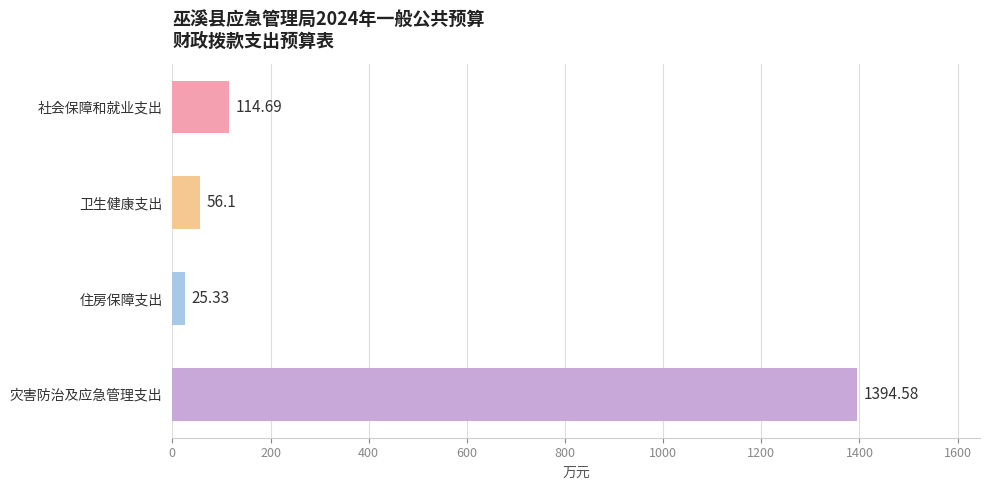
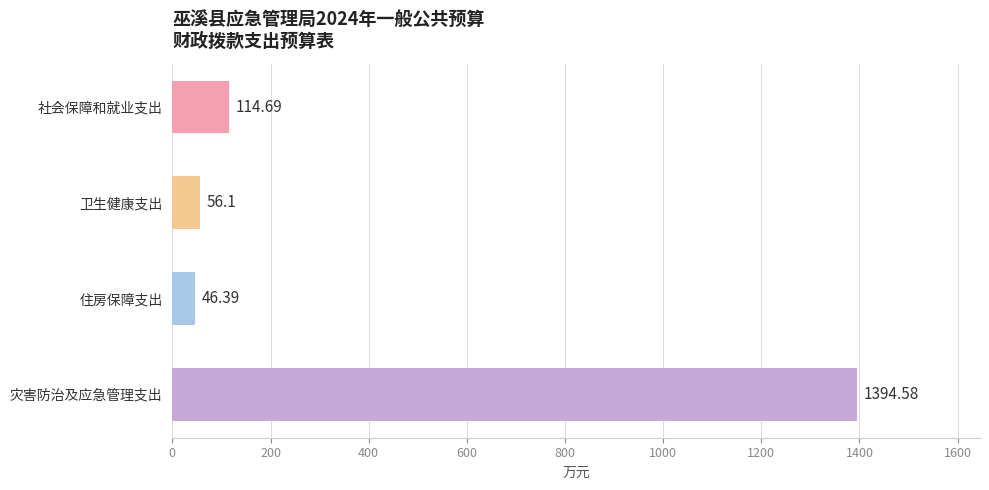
  {
    "社会保障和就业支出": 114.69,
    "卫生健康支出": 56.1,
-   "住房保障支出": 25.33,
+   "住房保障支出": 46.39,
    "灾害防治及应急管理支出": 1394.58
  }
